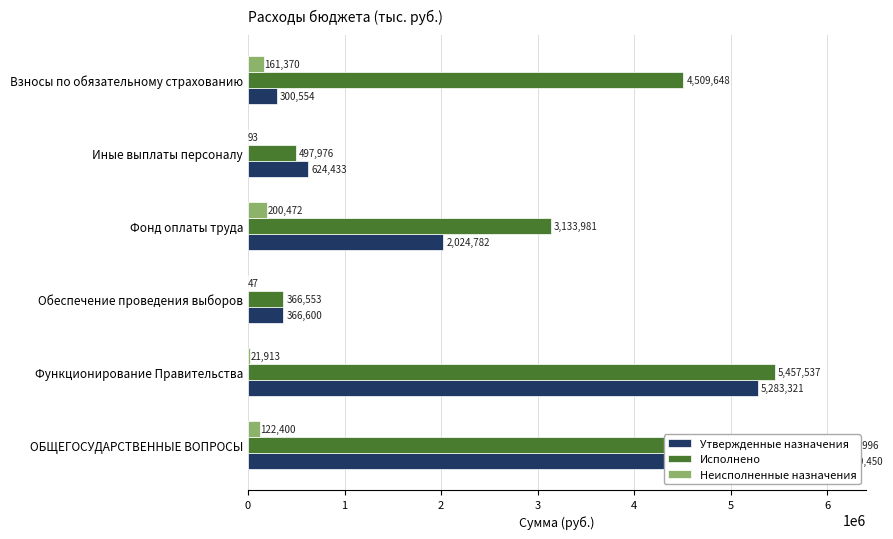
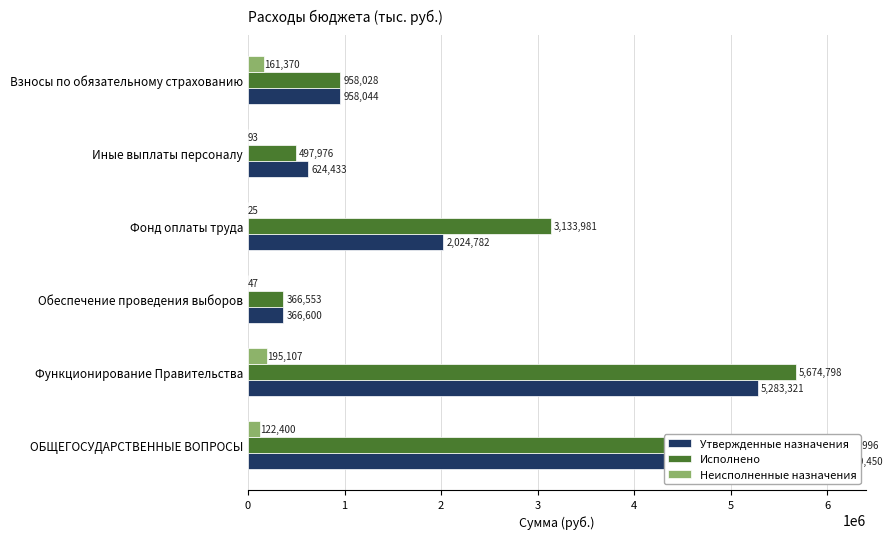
  {
    "Утвержденные назначения": {
-     "Взносы по обязательному страхованию": "300,554",
+     "Взносы по обязательному страхованию": "958,044",
      "Иные выплаты персоналу": "624,433",
      "Фонд оплаты труда": "2,024,782",
      "Обеспечение проведения выборов": "366,600",
      "Функционирование Правительства": "5,283,321"
    },
    "Исполнено": {
-     "Взносы по обязательному страхованию": "4,509,648",
+     "Взносы по обязательному страхованию": "958,028",
      "Иные выплаты персоналу": "497,976",
      "Фонд оплаты труда": "3,133,981",
      "Обеспечение проведения выборов": "366,553",
-     "Функционирование Правительства": "5,457,537"
+     "Функционирование Правительства": "5,674,798"
    },
    "Неисполненные назначения": {
      "Взносы по обязательному страхованию": "161,370",
      "Иные выплаты персоналу": "93",
-     "Фонд оплаты труда": "200,472",
+     "Фонд оплаты труда": "25",
      "Обеспечение проведения выборов": "47",
-     "Функционирование Правительства": "21,913",
+     "Функционирование Правительства": "195,107",
      "ОБЩЕГОСУДАРСТВЕННЫЕ ВОПРОСЫ": "122,400"
    }
  }
